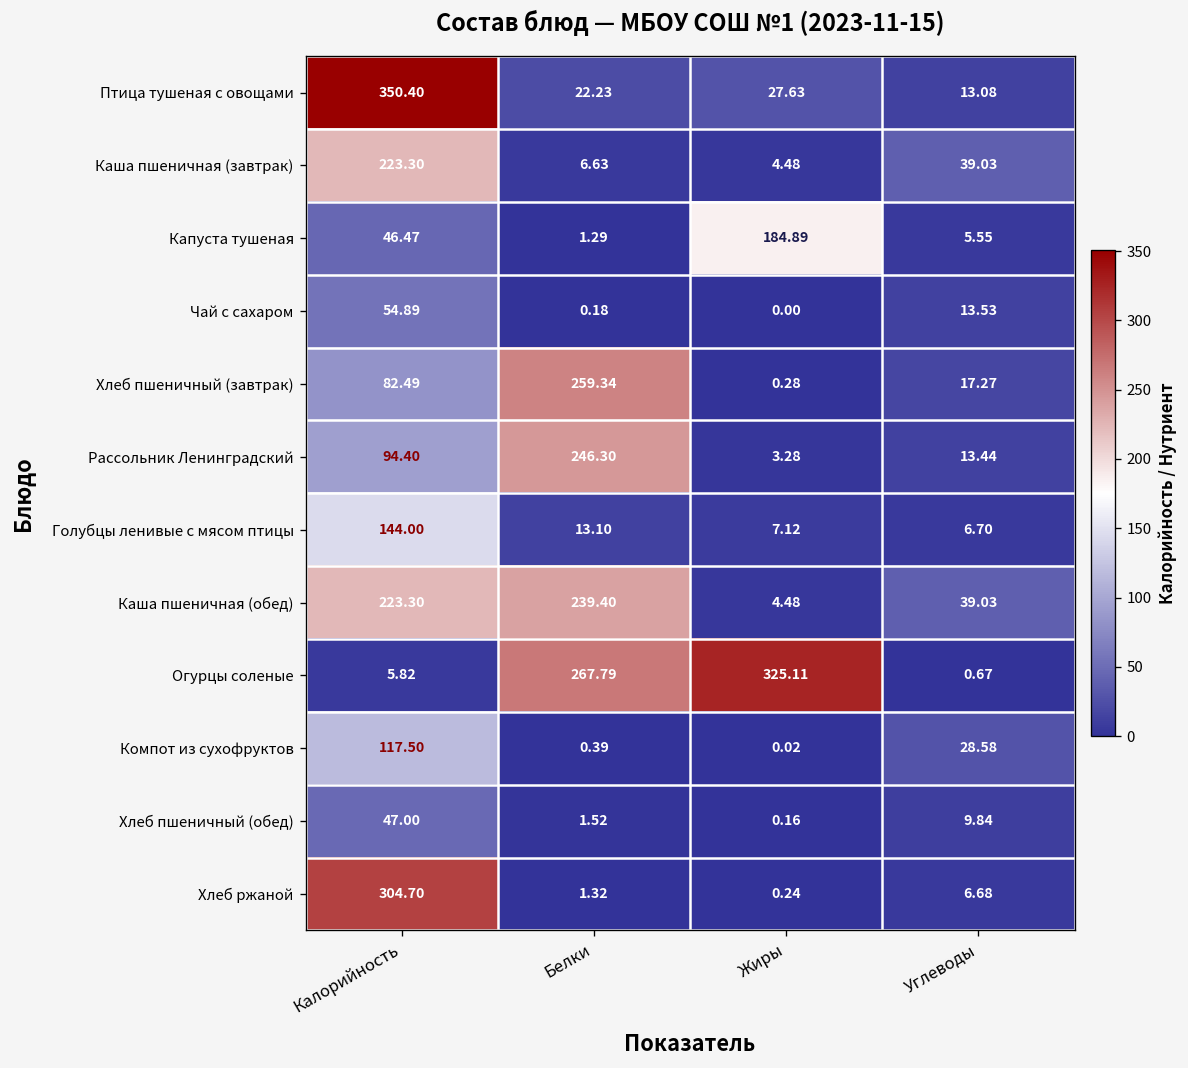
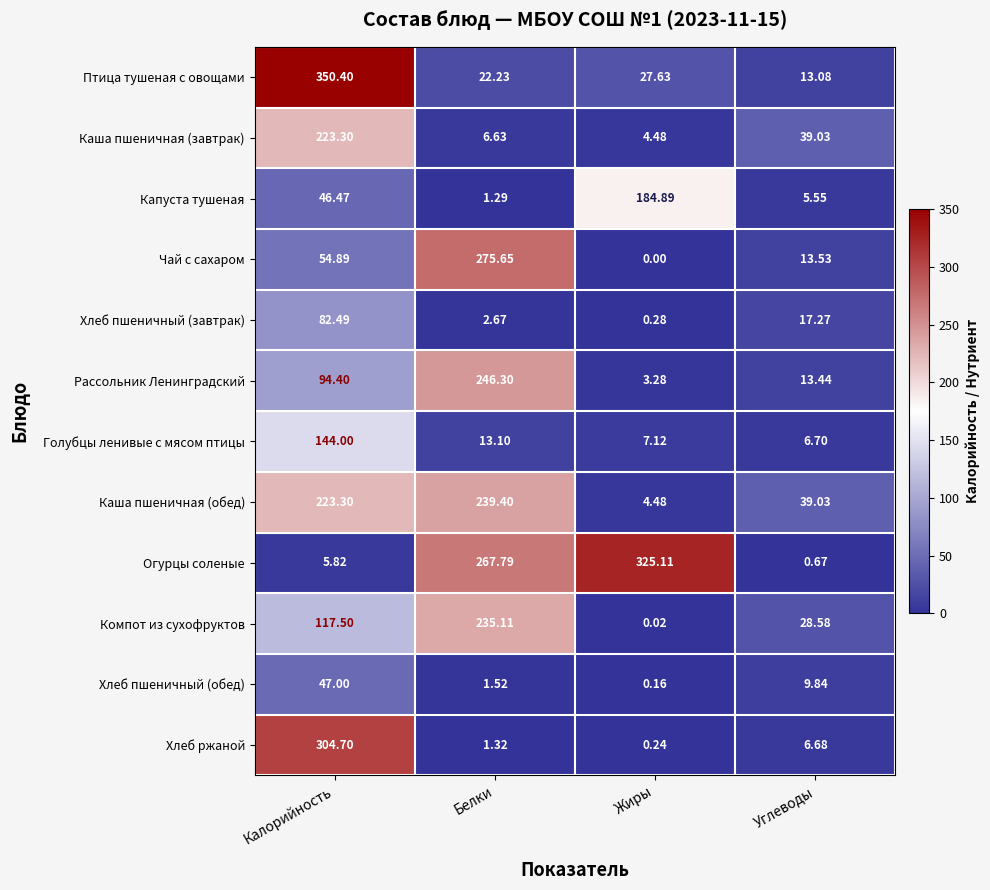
  {
    "Птица тушеная с овощами": {
      "Калорийность": 350.40,
      "Белки": 22.23,
      "Жиры": 27.63,
      "Углеводы": 13.08
    },
    "Каша пшеничная (завтрак)": {
      "Калорийность": 223.30,
      "Белки": 6.63,
      "Жиры": 4.48,
      "Углеводы": 39.03
    },
    "Капуста тушеная": {
      "Калорийность": 46.47,
      "Белки": 1.29,
      "Жиры": 184.89,
      "Углеводы": 5.55
    },
    "Чай с сахаром": {
      "Калорийность": 54.89,
-     "Белки": 0.18,
+     "Белки": 275.65,
      "Жиры": 0.00,
      "Углеводы": 13.53
    },
    "Хлеб пшеничный (завтрак)": {
      "Калорийность": 82.49,
-     "Белки": 259.34,
+     "Белки": 2.67,
      "Жиры": 0.28,
      "Углеводы": 17.27
    },
    "Рассольник Ленинградский": {
      "Калорийность": 94.40,
      "Белки": 246.30,
      "Жиры": 3.28,
      "Углеводы": 13.44
    },
    "Голубцы ленивые с мясом птицы": {
      "Калорийность": 144.00,
      "Белки": 13.10,
      "Жиры": 7.12,
      "Углеводы": 6.70
    },
    "Каша пшеничная (обед)": {
      "Калорийность": 223.30,
      "Белки": 239.40,
      "Жиры": 4.48,
      "Углеводы": 39.03
    },
    "Огурцы соленые": {
      "Калорийность": 5.82,
      "Белки": 267.79,
      "Жиры": 325.11,
      "Углеводы": 0.67
    },
    "Компот из сухофруктов": {
      "Калорийность": 117.50,
-     "Белки": 0.39,
+     "Белки": 235.11,
      "Жиры": 0.02,
      "Углеводы": 28.58
    },
    "Хлеб пшеничный (обед)": {
      "Калорийность": 47.00,
      "Белки": 1.52,
      "Жиры": 0.16,
      "Углеводы": 9.84
    },
    "Хлеб ржаной": {
      "Калорийность": 304.70,
      "Белки": 1.32,
      "Жиры": 0.24,
      "Углеводы": 6.68
    }
  }
